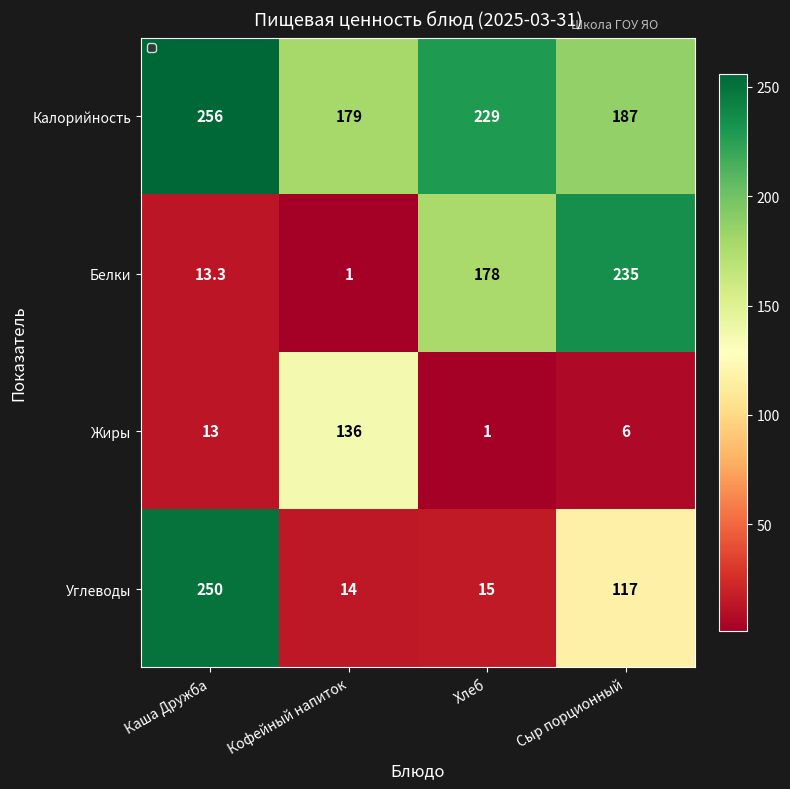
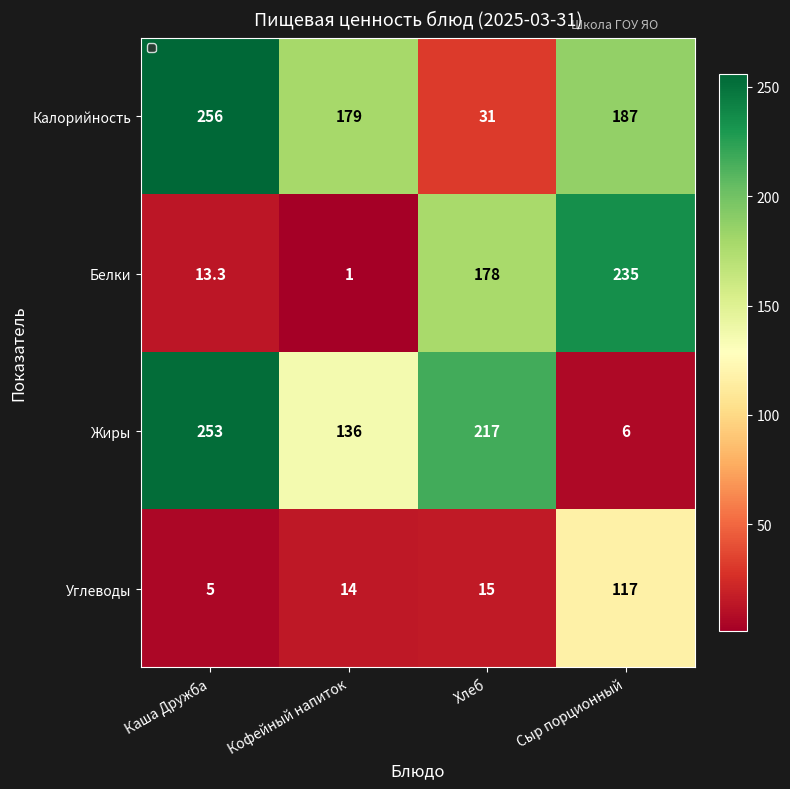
  {
    "Калорийность": {
      "Каша Дружба": 256,
      "Кофейный напиток": 179,
-     "Хлеб": 229,
+     "Хлеб": 31,
      "Сыр порционный": 187
    },
    "Белки": {
      "Каша Дружба": 13.3,
      "Кофейный напиток": 1,
      "Хлеб": 178,
      "Сыр порционный": 235
    },
    "Жиры": {
-     "Каша Дружба": 13,
+     "Каша Дружба": 253,
      "Кофейный напиток": 136,
-     "Хлеб": 1,
+     "Хлеб": 217,
      "Сыр порционный": 6
    },
    "Углеводы": {
-     "Каша Дружба": 250,
+     "Каша Дружба": 5,
      "Кофейный напиток": 14,
      "Хлеб": 15,
      "Сыр порционный": 117
    }
  }
